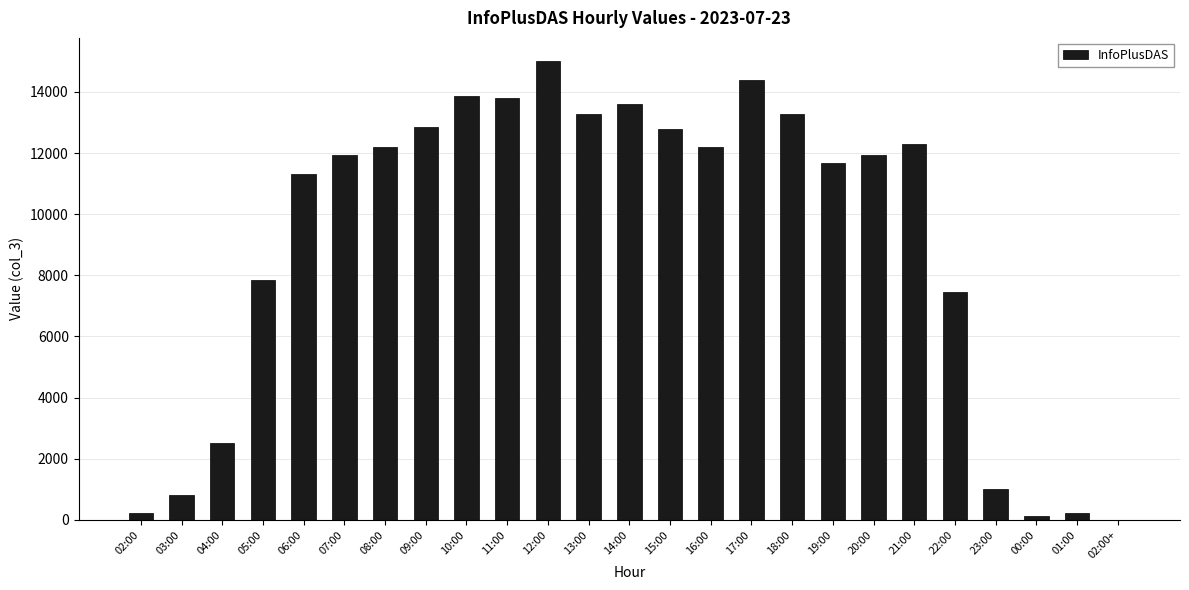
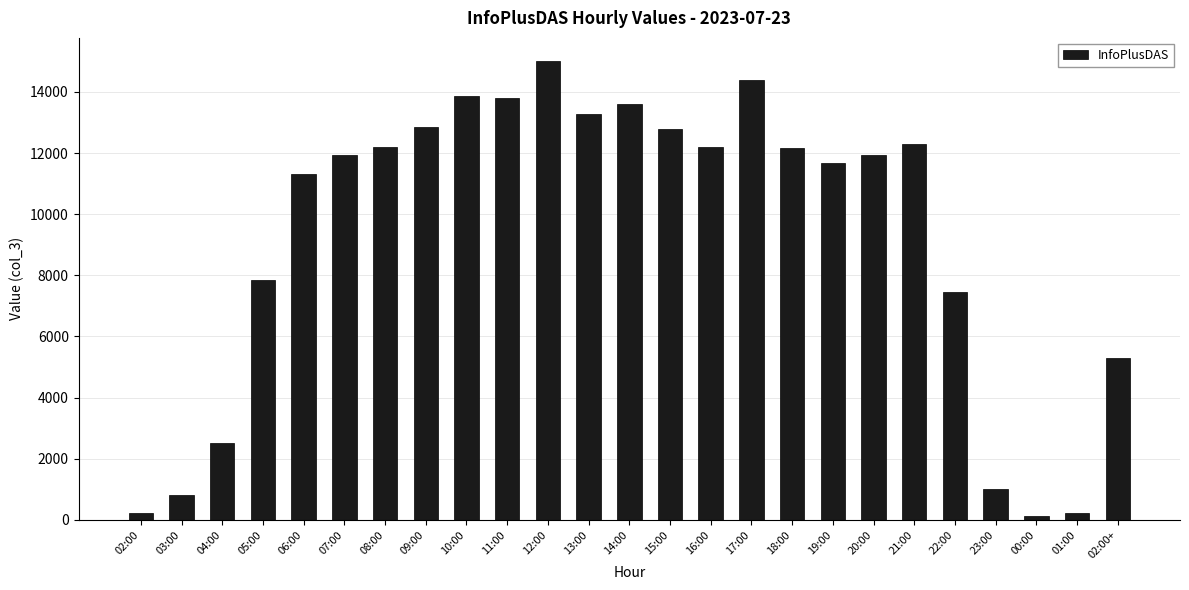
  {
    "02:00": 200,
    "03:00": 800,
    "04:00": 2500,
    "05:00": 7900,
    "06:00": 11300,
    "07:00": 11900,
    "08:00": 12200,
    "09:00": 12800,
    "10:00": 13900,
    "11:00": 13800,
    "12:00": 15000,
    "13:00": 13300,
    "14:00": 13600,
    "15:00": 12800,
    "16:00": 12200,
    "17:00": 14400,
-   "18:00": 13300,
+   "18:00": 12200,
    "19:00": 11700,
    "20:00": 11900,
    "21:00": 12300,
    "22:00": 7400,
    "23:00": 1000,
    "00:00": 100,
    "01:00": 200,
-   "02:00+": 0
+   "02:00+": 5300
  }
